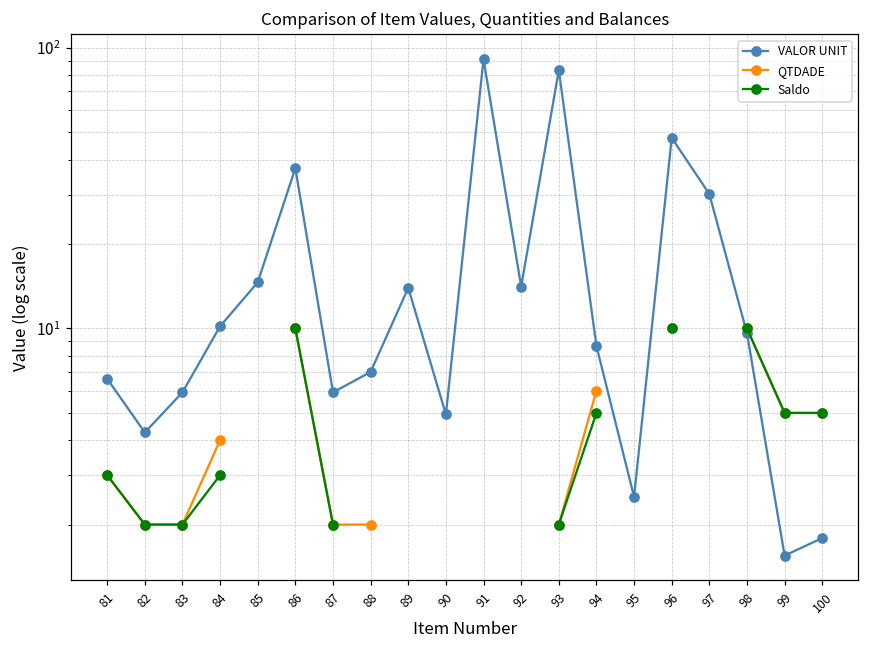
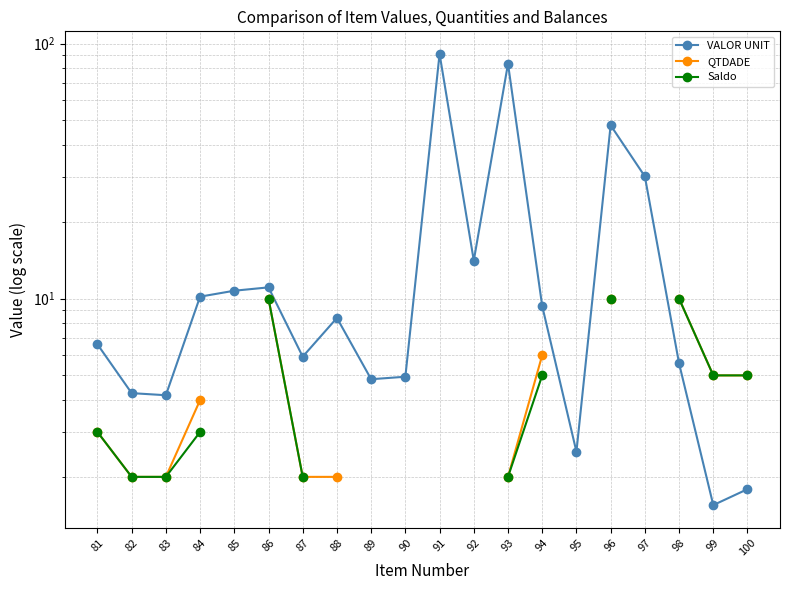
  {
    "VALOR UNIT": {
      "81": 6.6,
      "82": 4.3,
-     "83": 5.9,
+     "83": 4.2,
      "84": 10.2,
-     "85": 15,
-     "86": 37,
+     "85": 10.7,
+     "86": 11.1,
      "87": 5.9,
-     "88": 7.0,
-     "89": 14,
+     "88": 8.4,
+     "89": 4.8,
      "90": 4.9,
      "91": 91,
      "92": 14,
      "93": 83,
-     "94": 8.7,
+     "94": 9.4,
      "95": 2.5,
      "96": 48,
      "97": 30,
-     "98": 9.6,
+     "98": 5.6,
      "99": 1.6,
      "100": 1.8
    },
    "QTDADE": {
      "84": 4.0,
      "88": 2.0,
      "94": 6.0
    },
    "Saldo": {
      "84": 3.0,
      "94": 5.0
    }
  }
